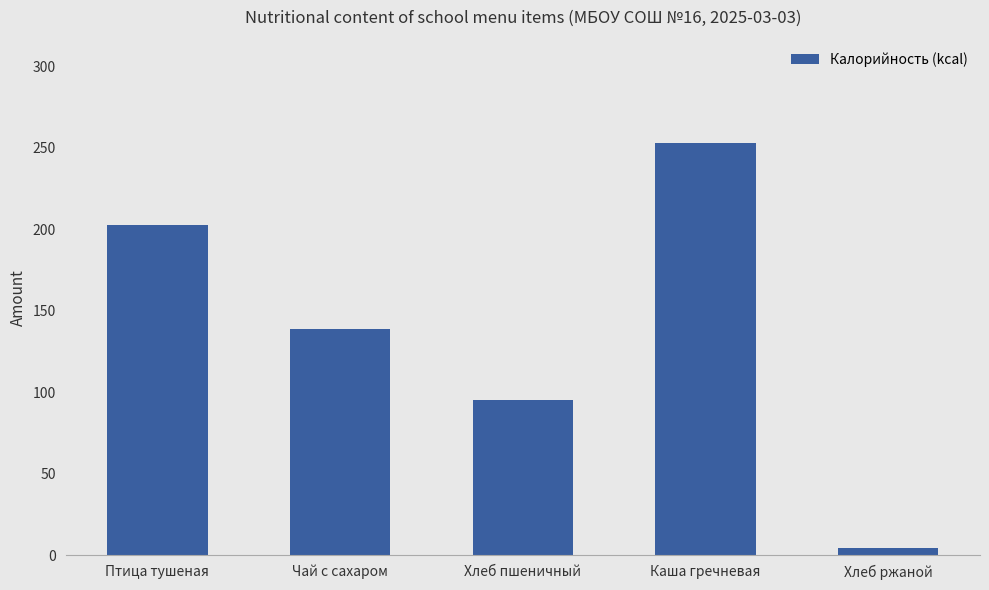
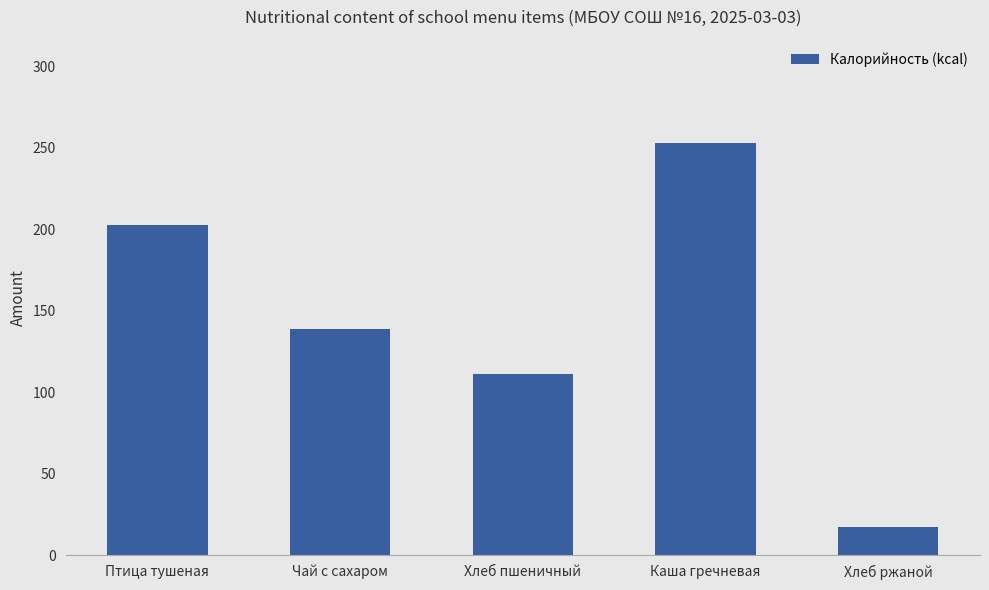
  {
    "Птица тушеная": 203,
    "Чай с сахаром": 139,
-   "Хлеб пшеничный": 95,
+   "Хлеб пшеничный": 111,
    "Каша гречневая": 253,
-   "Хлеб ржаной": 4
+   "Хлеб ржаной": 17
  }
